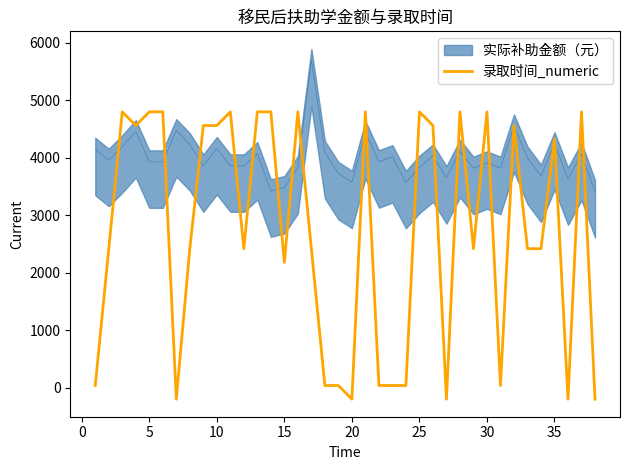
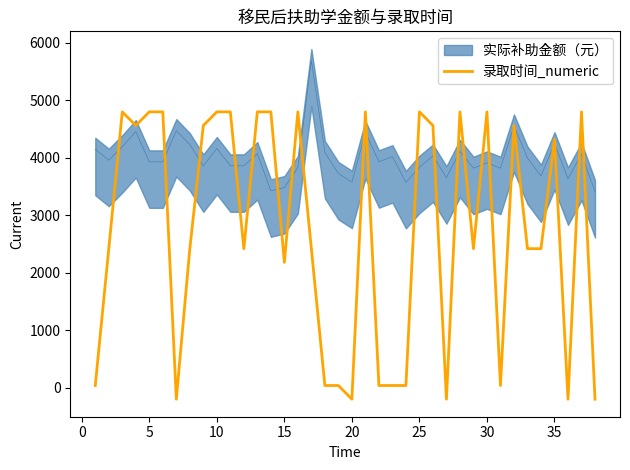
  {
    "录取时间_numeric": {
      "5": 4800,
-     "10": 4600,
+     "10": 4800,
      "15": 2200,
      "20": -200,
      "25": 4800,
      "30": 4800,
      "35": 4300
    }
  }
